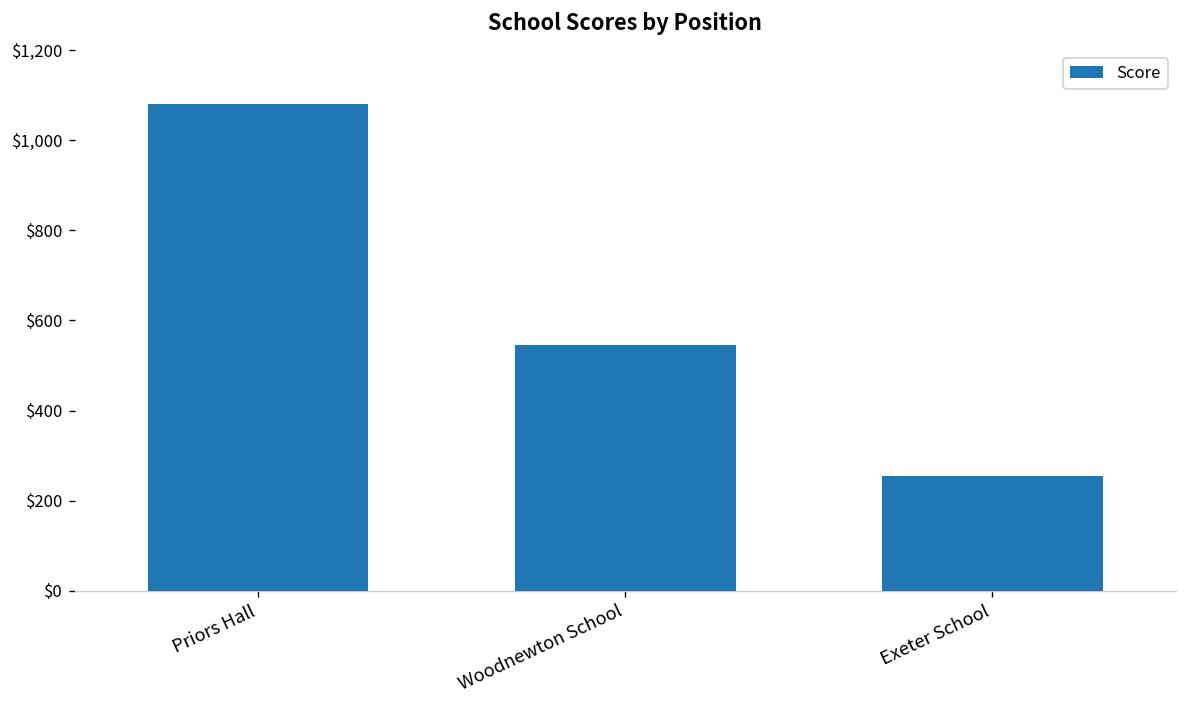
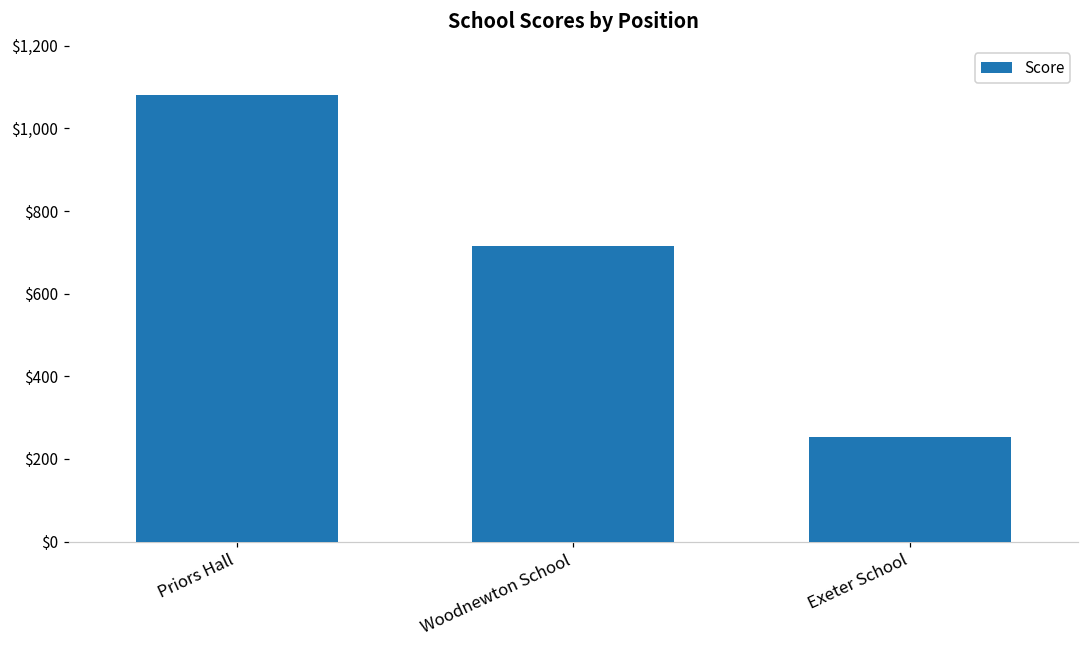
  {
    "Priors Hall": "$1,080",
-   "Woodnewton School": "$550",
+   "Woodnewton School": "$720",
    "Exeter School": "$250"
  }
